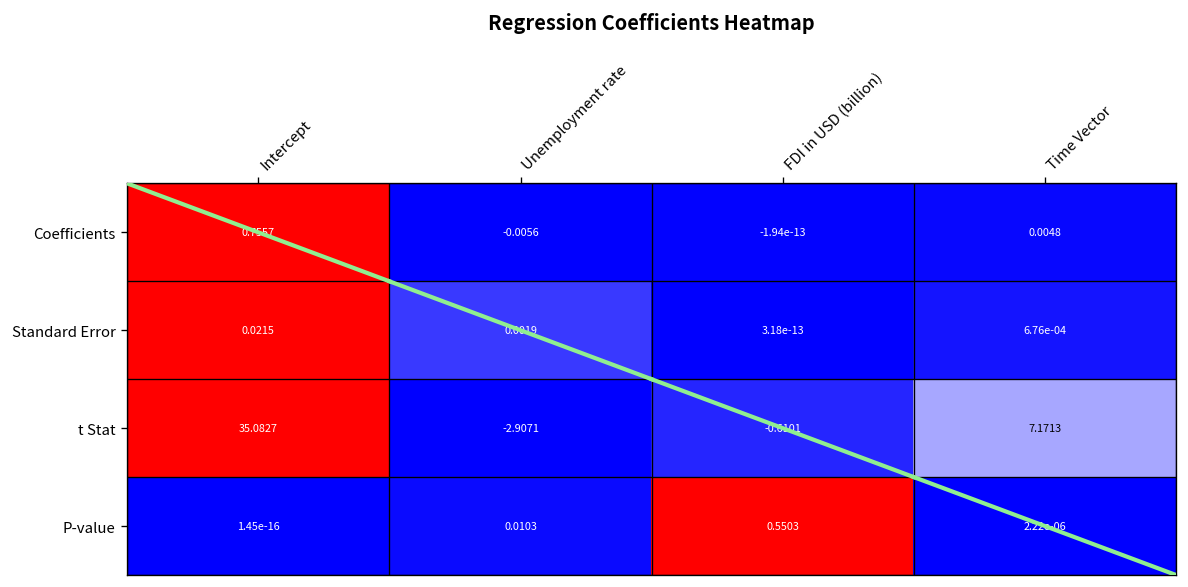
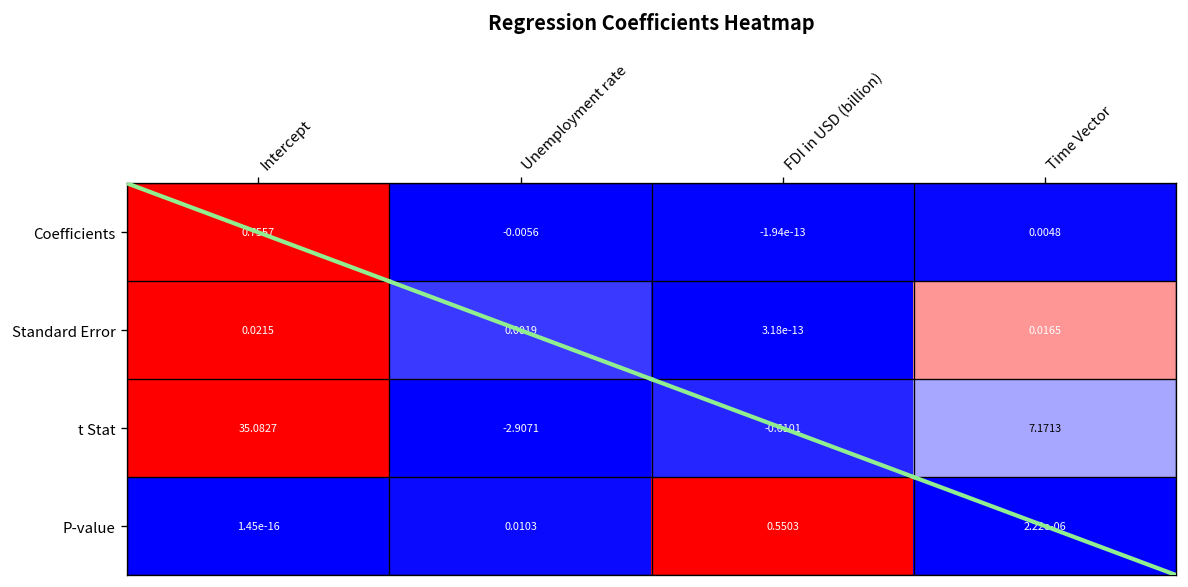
  {
    "Coefficients": {
      "Intercept": "0.7557",
      "Unemployment rate": "-0.0056",
      "FDI in USD (billion)": "-1.94e-13",
      "Time Vector": "0.0048"
    },
    "Standard Error": {
      "Intercept": "0.0215",
      "Unemployment rate": "0.0019",
      "FDI in USD (billion)": "3.18e-13",
-     "Time Vector": "6.76e-04"
+     "Time Vector": "0.0165"
    },
    "t Stat": {
      "Intercept": "35.0827",
      "Unemployment rate": "-2.9071",
      "FDI in USD (billion)": "-0.6101",
      "Time Vector": "7.1713"
    },
    "P-value": {
      "Intercept": "1.45e-16",
      "Unemployment rate": "0.0103",
      "FDI in USD (billion)": "0.5503",
      "Time Vector": "2.22e-06"
    }
  }
